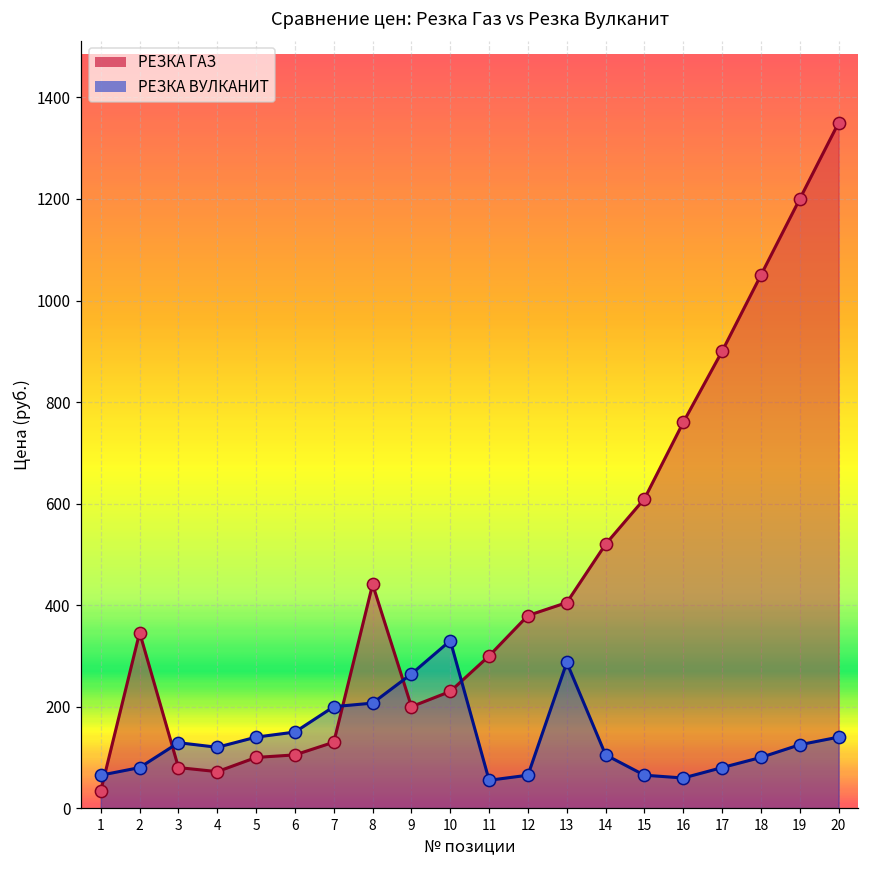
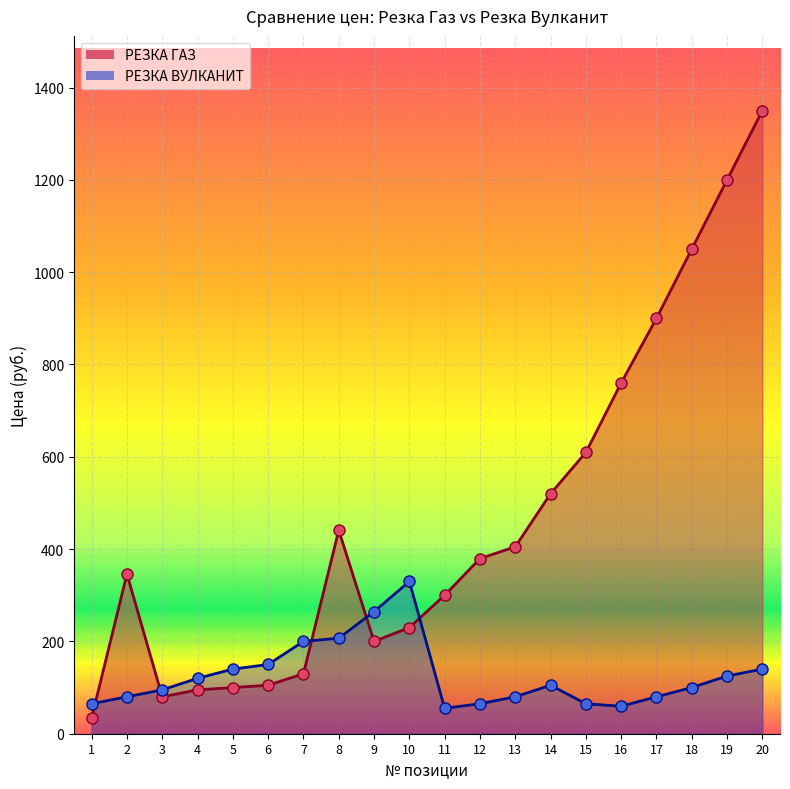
  {
    "РЕЗКА ГАЗ": {
      "1": 30,
      "2": 350,
      "3": 80,
-     "4": 70,
+     "4": 100,
      "5": 100,
      "6": 110,
      "7": 130,
      "8": 440,
      "9": 200,
      "10": 230,
      "11": 300,
      "12": 380,
      "13": 410,
      "14": 520,
      "15": 610,
      "16": 760,
      "17": 900,
      "18": 1050,
      "19": 1200,
      "20": 1350
    },
    "РЕЗКА ВУЛКАНИТ": {
      "1": 70,
      "2": 80,
-     "3": 130,
+     "3": 100,
      "4": 120,
      "5": 140,
      "6": 150,
      "7": 200,
      "8": 210,
      "9": 260,
      "10": 330,
      "11": 60,
      "12": 70,
-     "13": 290,
+     "13": 80,
      "14": 110,
      "15": 70,
      "16": 60,
      "17": 80,
      "18": 100,
      "19": 130,
      "20": 140
    }
  }
